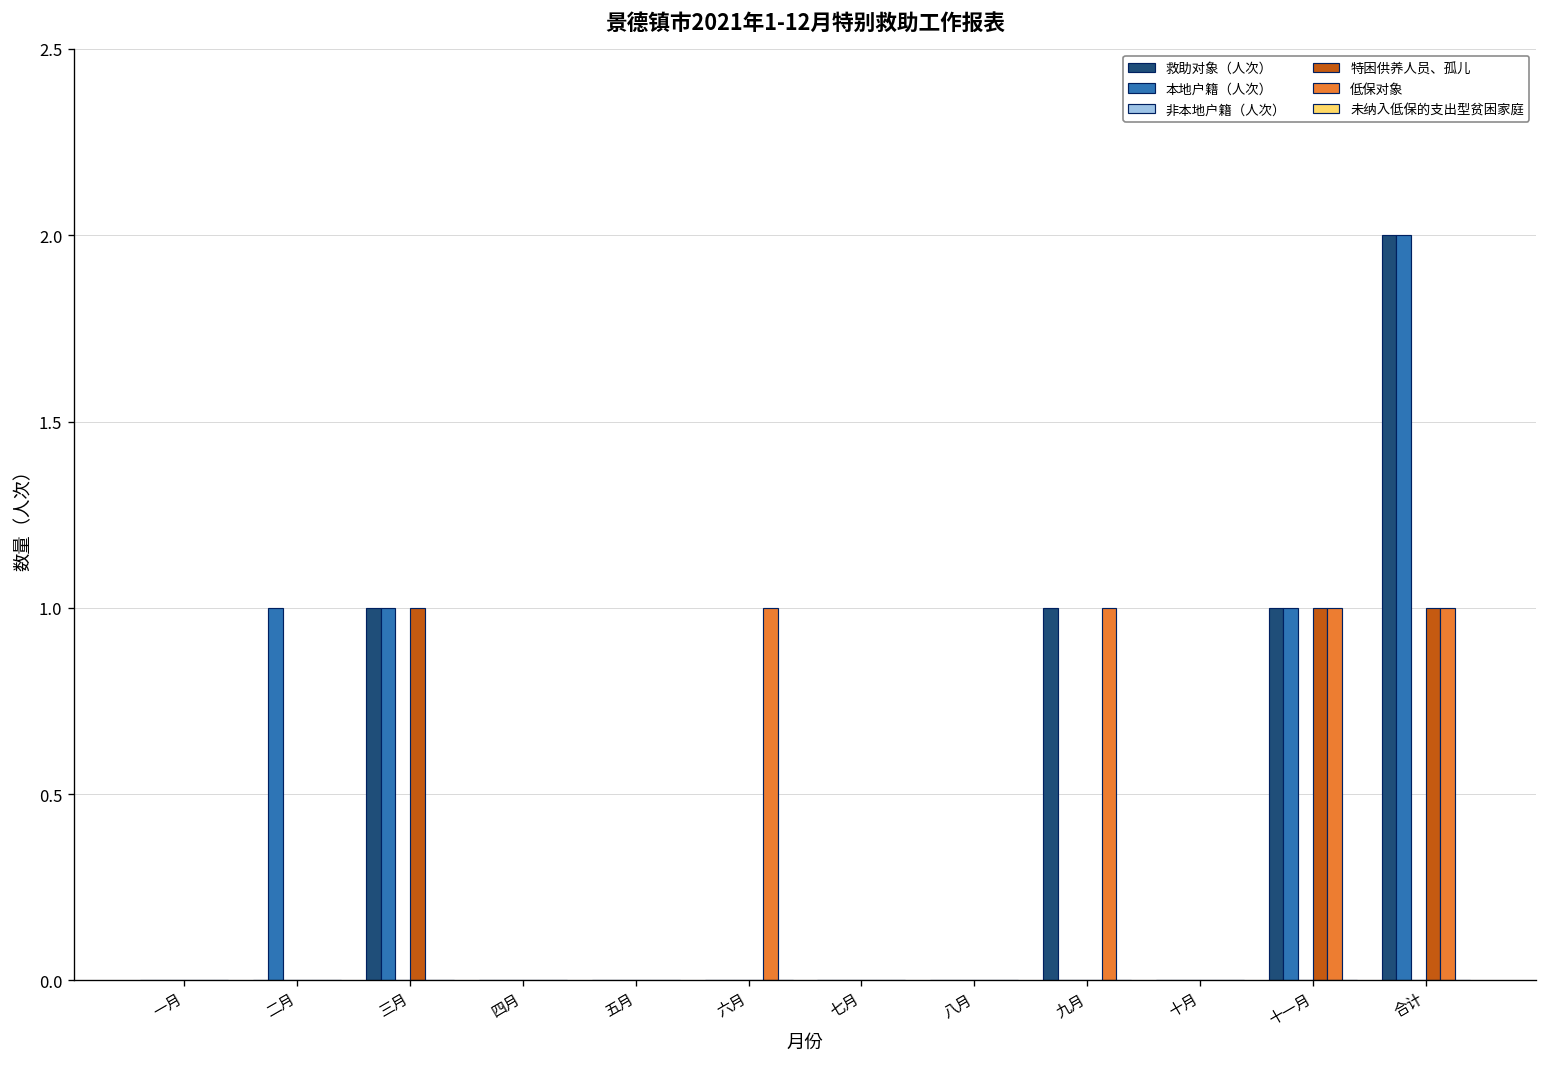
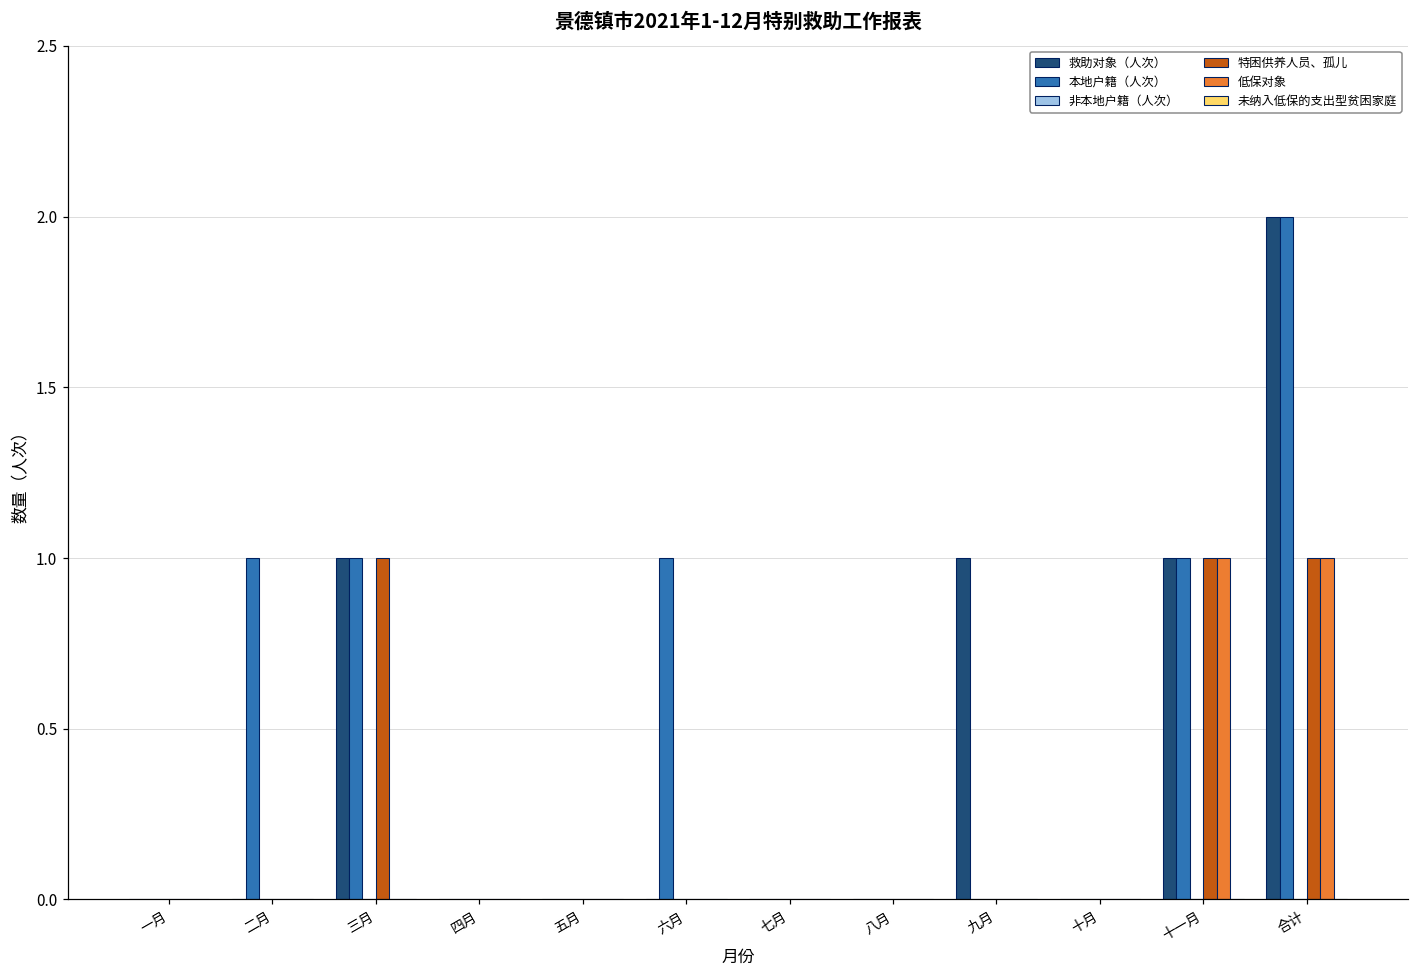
  {
    "救助对象（人次）": {
      "一月": 0,
      "二月": 0,
      "三月": 1,
      "四月": 0,
      "五月": 0,
      "六月": 0,
      "七月": 0,
      "八月": 0,
      "九月": 1,
      "十月": 0,
      "十一月": 1,
      "合计": 2
    },
    "本地户籍（人次）": {
      "一月": 0,
      "二月": 1,
      "三月": 1,
      "四月": 0,
      "五月": 0,
-     "六月": 0,
+     "六月": 1,
      "七月": 0,
      "八月": 0,
      "九月": 0,
      "十月": 0,
      "十一月": 1,
      "合计": 2
    },
    "非本地户籍（人次）": {
      "一月": 0,
      "二月": 0,
      "三月": 0,
      "四月": 0,
      "五月": 0,
      "六月": 0,
      "七月": 0,
      "八月": 0,
      "九月": 0,
      "十月": 0,
      "十一月": 0,
      "合计": 0
    },
    "特困供养人员、孤儿": {
      "一月": 0,
      "二月": 0,
      "三月": 1,
      "四月": 0,
      "五月": 0,
      "六月": 0,
      "七月": 0,
      "八月": 0,
      "九月": 0,
      "十月": 0,
      "十一月": 1,
      "合计": 1
    },
    "低保对象": {
      "一月": 0,
      "二月": 0,
      "三月": 0,
      "四月": 0,
      "五月": 0,
-     "六月": 1,
+     "六月": 0,
      "七月": 0,
      "八月": 0,
-     "九月": 1,
+     "九月": 0,
      "十月": 0,
      "十一月": 1,
      "合计": 1
    },
    "未纳入低保的支出型贫困家庭": {
      "一月": 0,
      "二月": 0,
      "三月": 0,
      "四月": 0,
      "五月": 0,
      "六月": 0,
      "七月": 0,
      "八月": 0,
      "九月": 0,
      "十月": 0,
      "十一月": 0,
      "合计": 0
    }
  }
